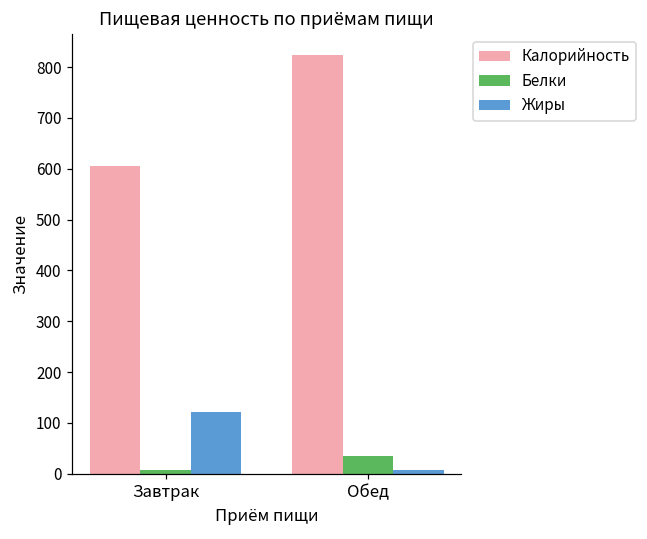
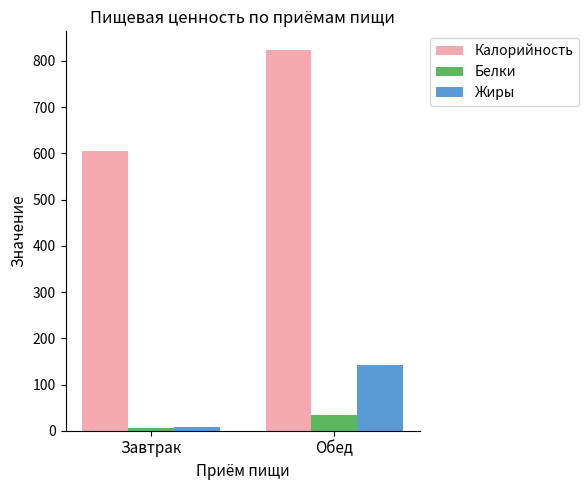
  {
    "Калорийность": {
      "Завтрак": 610,
      "Обед": 820
    },
    "Белки": {
      "Завтрак": 10,
      "Обед": 30
    },
    "Жиры": {
-     "Завтрак": 120,
-     "Обед": 10
+     "Завтрак": 10,
+     "Обед": 140
    }
  }
